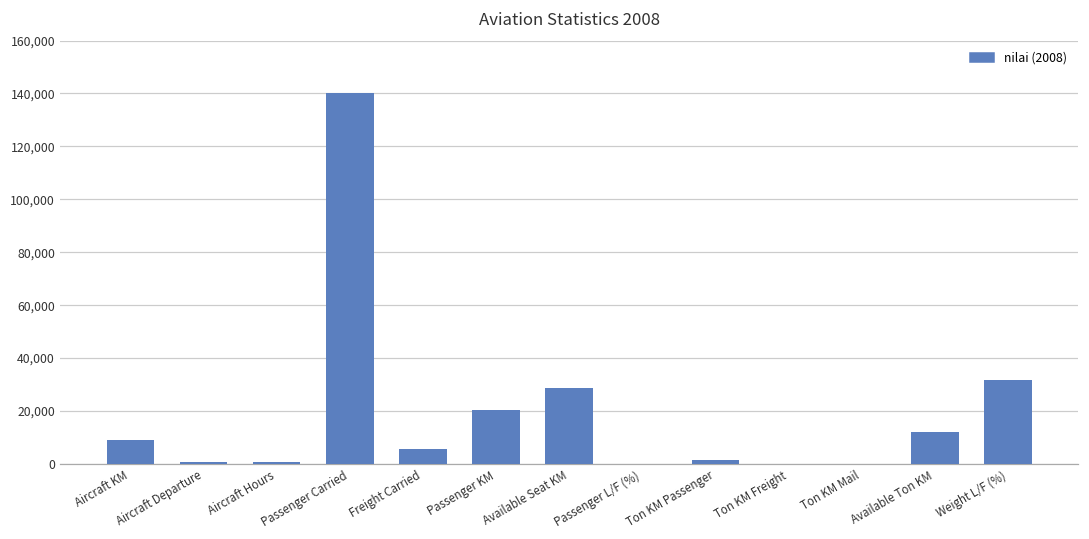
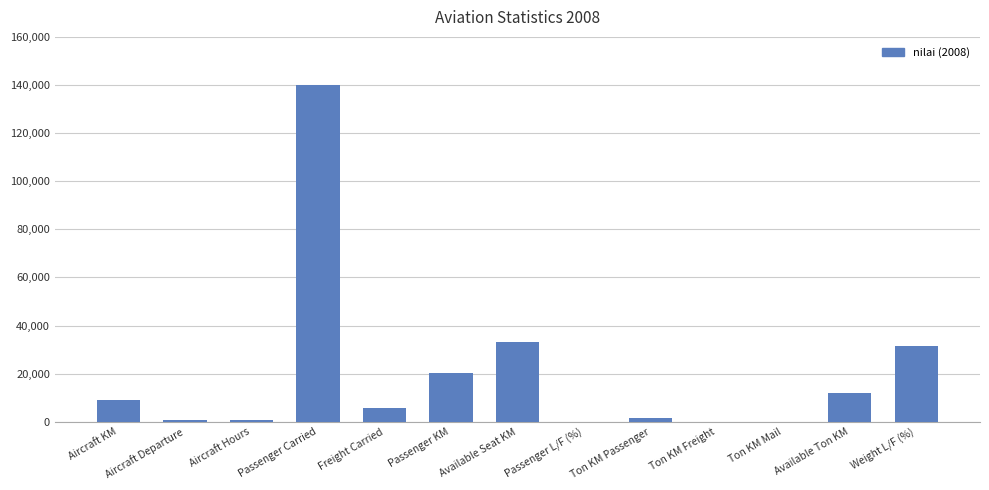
  {
    "Aircraft KM": "9,000",
    "Passenger Carried": "140,000",
    "Freight Carried": "6,000",
    "Passenger KM": "20,000",
-   "Available Seat KM": "29,000",
+   "Available Seat KM": "33,000",
    "Ton KM Passenger": "2,000",
    "Available Ton KM": "12,000",
    "Weight L/F (%)": "32,000"
  }
